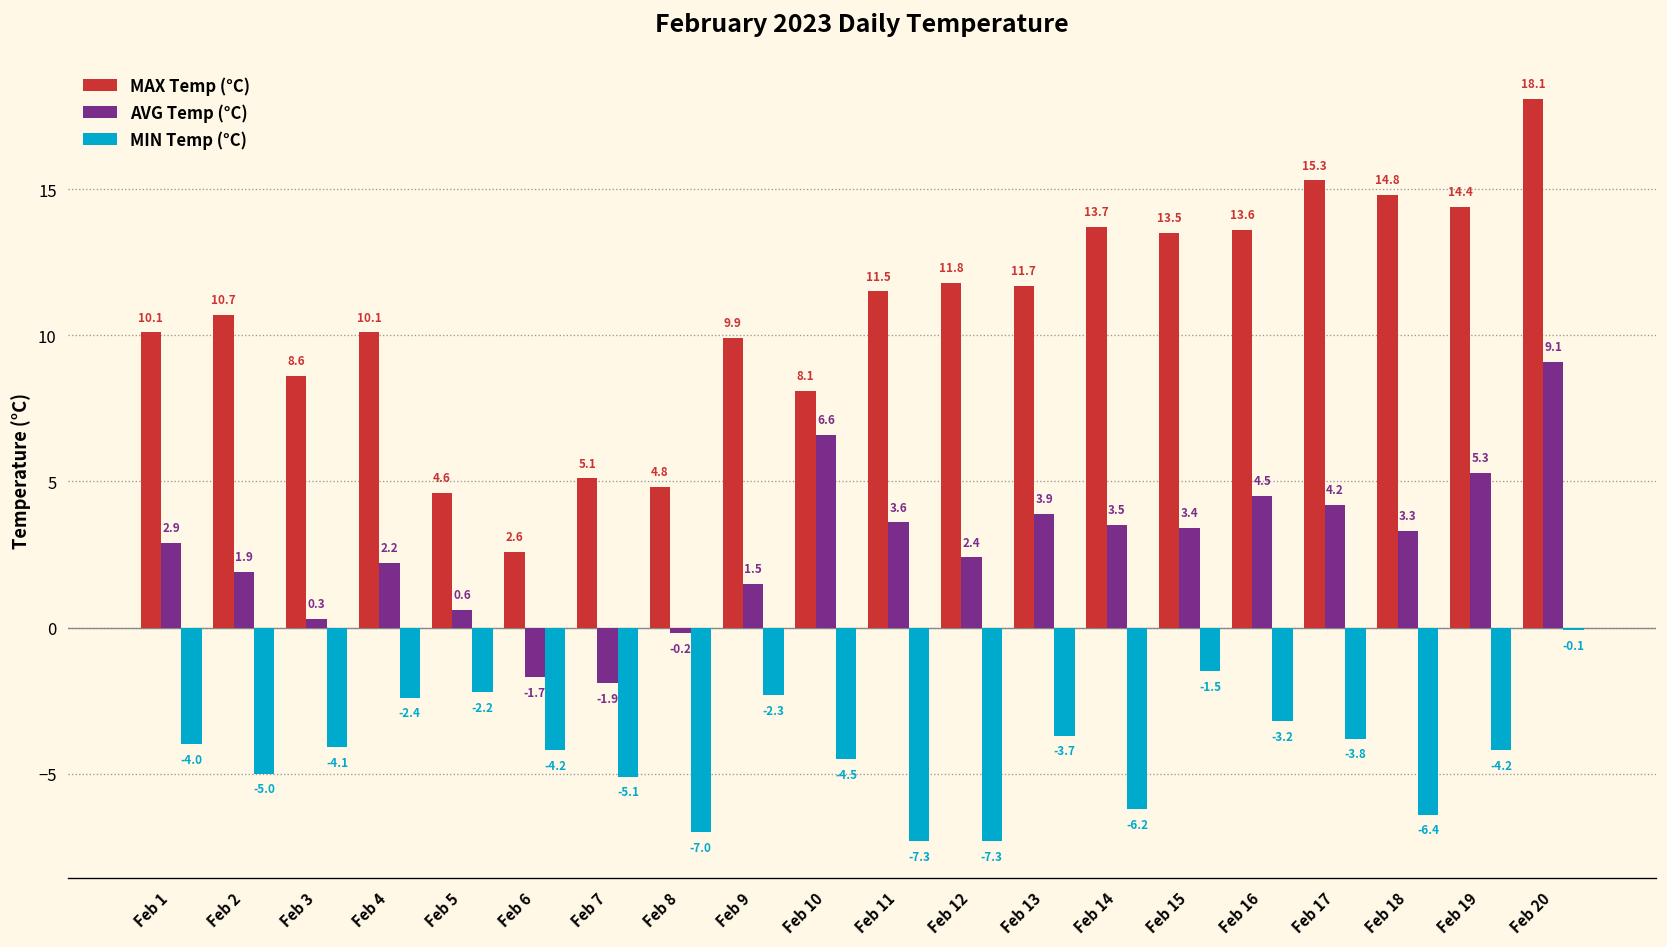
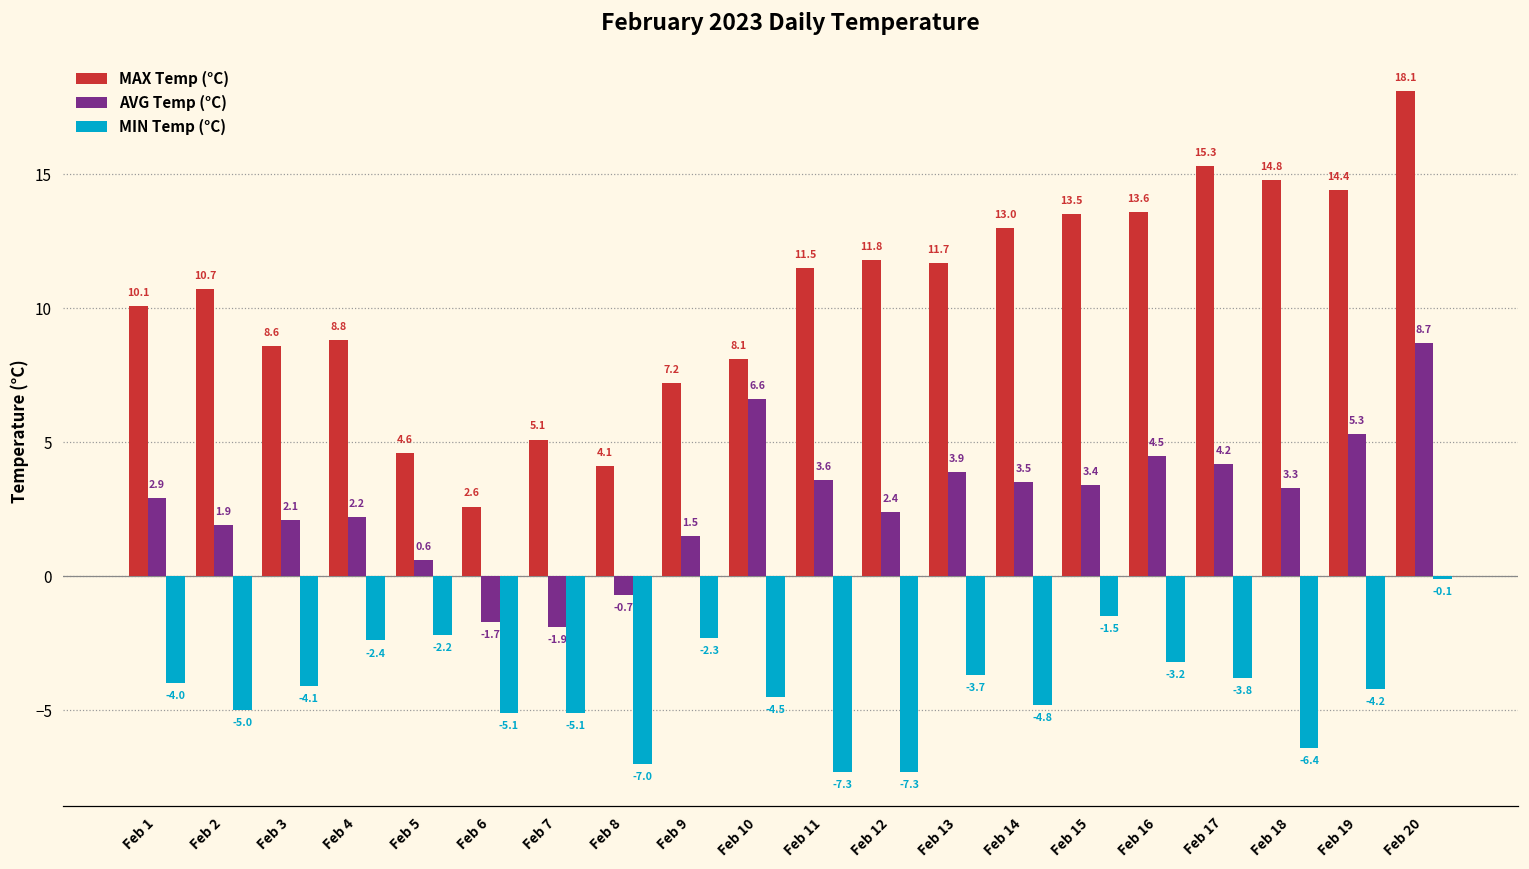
  {
    "MAX Temp (°C)": {
      "Feb 1": 10.1,
      "Feb 2": 10.7,
      "Feb 3": 8.6,
-     "Feb 4": 10.1,
+     "Feb 4": 8.8,
      "Feb 5": 4.6,
      "Feb 6": 2.6,
      "Feb 7": 5.1,
-     "Feb 8": 4.8,
-     "Feb 9": 9.9,
+     "Feb 8": 4.1,
+     "Feb 9": 7.2,
      "Feb 10": 8.1,
      "Feb 11": 11.5,
      "Feb 12": 11.8,
      "Feb 13": 11.7,
-     "Feb 14": 13.7,
+     "Feb 14": 13.0,
      "Feb 15": 13.5,
      "Feb 16": 13.6,
      "Feb 17": 15.3,
      "Feb 18": 14.8,
      "Feb 19": 14.4,
      "Feb 20": 18.1
    },
    "AVG Temp (°C)": {
      "Feb 1": 2.9,
      "Feb 2": 1.9,
-     "Feb 3": 0.3,
+     "Feb 3": 2.1,
      "Feb 4": 2.2,
      "Feb 5": 0.6,
      "Feb 6": -1.7,
      "Feb 7": -1.9,
-     "Feb 8": -0.2,
+     "Feb 8": -0.7,
      "Feb 9": 1.5,
      "Feb 10": 6.6,
      "Feb 11": 3.6,
      "Feb 12": 2.4,
      "Feb 13": 3.9,
      "Feb 14": 3.5,
      "Feb 15": 3.4,
      "Feb 16": 4.5,
      "Feb 17": 4.2,
      "Feb 18": 3.3,
      "Feb 19": 5.3,
-     "Feb 20": 9.1
+     "Feb 20": 8.7
    },
    "MIN Temp (°C)": {
      "Feb 1": -4.0,
      "Feb 2": -5.0,
      "Feb 3": -4.1,
      "Feb 4": -2.4,
      "Feb 5": -2.2,
-     "Feb 6": -4.2,
+     "Feb 6": -5.1,
      "Feb 7": -5.1,
      "Feb 8": -7.0,
      "Feb 9": -2.3,
      "Feb 10": -4.5,
      "Feb 11": -7.3,
      "Feb 12": -7.3,
      "Feb 13": -3.7,
-     "Feb 14": -6.2,
+     "Feb 14": -4.8,
      "Feb 15": -1.5,
      "Feb 16": -3.2,
      "Feb 17": -3.8,
      "Feb 18": -6.4,
      "Feb 19": -4.2,
      "Feb 20": -0.1
    }
  }
